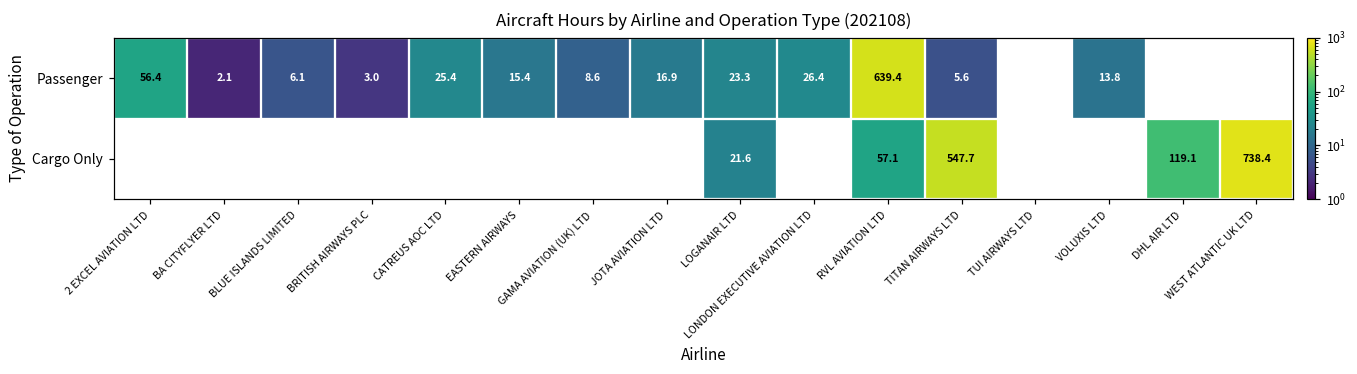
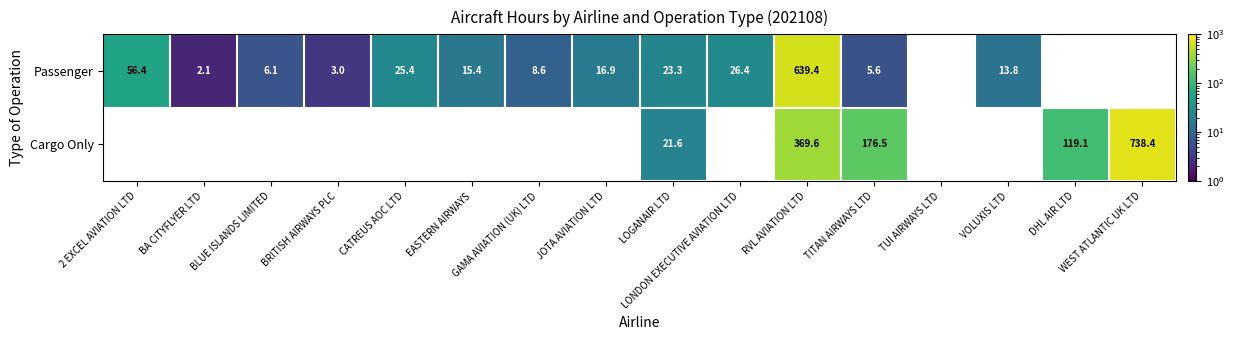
  {
    "Passenger": {
      "2 EXCEL AVIATION LTD": 56.4,
      "BA CITYFLYER LTD": 2.1,
      "BLUE ISLANDS LIMITED": 6.1,
      "BRITISH AIRWAYS PLC": 3.0,
      "CATREUS AOC LTD": 25.4,
      "EASTERN AIRWAYS": 15.4,
      "GAMA AVIATION (UK) LTD": 8.6,
      "JOTA AVIATION LTD": 16.9,
      "LOGANAIR LTD": 23.3,
      "LONDON EXECUTIVE AVIATION LTD": 26.4,
      "RVL AVIATION LTD": 639.4,
      "TITAN AIRWAYS LTD": 5.6,
      "VOLUXIS LTD": 13.8
    },
    "Cargo Only": {
      "LOGANAIR LTD": 21.6,
-     "RVL AVIATION LTD": 57.1,
-     "TITAN AIRWAYS LTD": 547.7,
+     "RVL AVIATION LTD": 369.6,
+     "TITAN AIRWAYS LTD": 176.5,
      "DHL AIR LTD": 119.1,
      "WEST ATLANTIC UK LTD": 738.4
    }
  }
